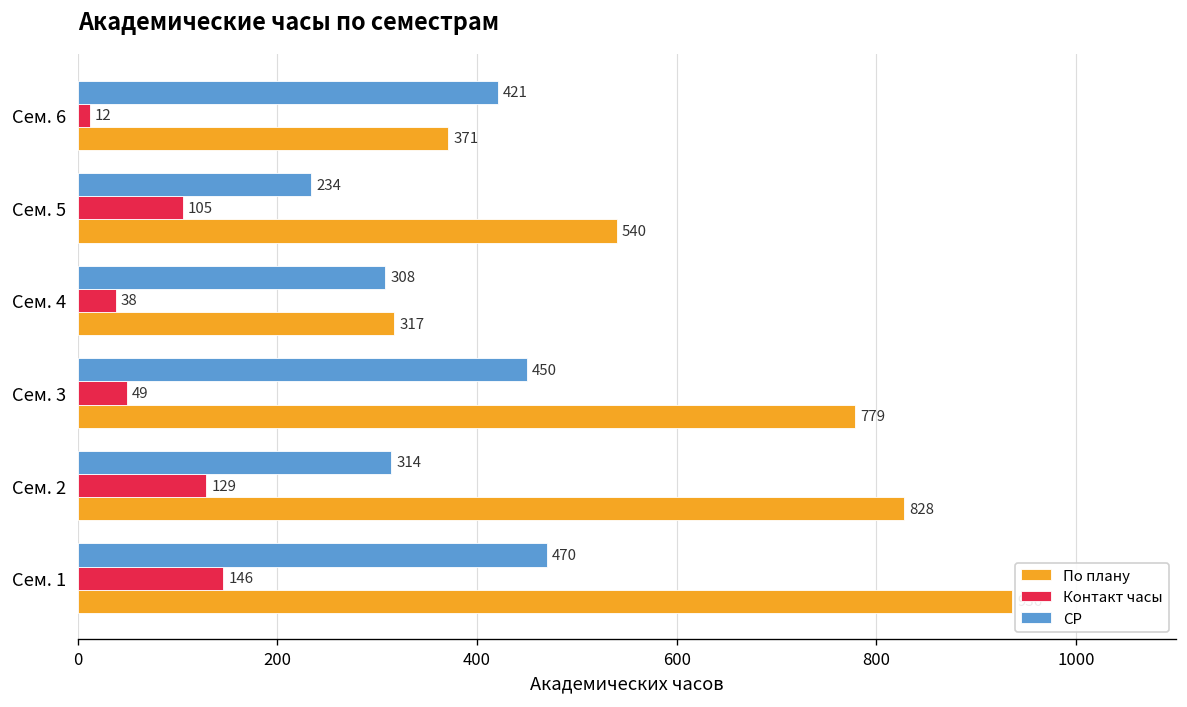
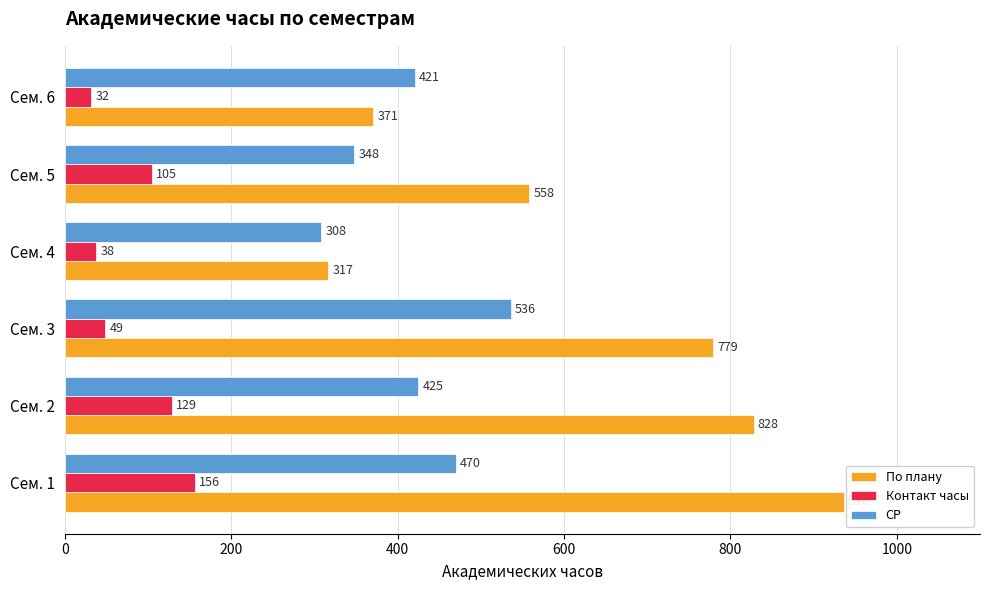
  {
    "По плану": {
      "Сем. 6": 371,
-     "Сем. 5": 540,
+     "Сем. 5": 558,
      "Сем. 4": 317,
      "Сем. 3": 779,
      "Сем. 2": 828
    },
    "Контакт часы": {
-     "Сем. 6": 12,
+     "Сем. 6": 32,
      "Сем. 5": 105,
      "Сем. 4": 38,
      "Сем. 3": 49,
      "Сем. 2": 129,
-     "Сем. 1": 146
+     "Сем. 1": 156
    },
    "СР": {
      "Сем. 6": 421,
-     "Сем. 5": 234,
+     "Сем. 5": 348,
      "Сем. 4": 308,
-     "Сем. 3": 450,
-     "Сем. 2": 314,
+     "Сем. 3": 536,
+     "Сем. 2": 425,
      "Сем. 1": 470
    }
  }
